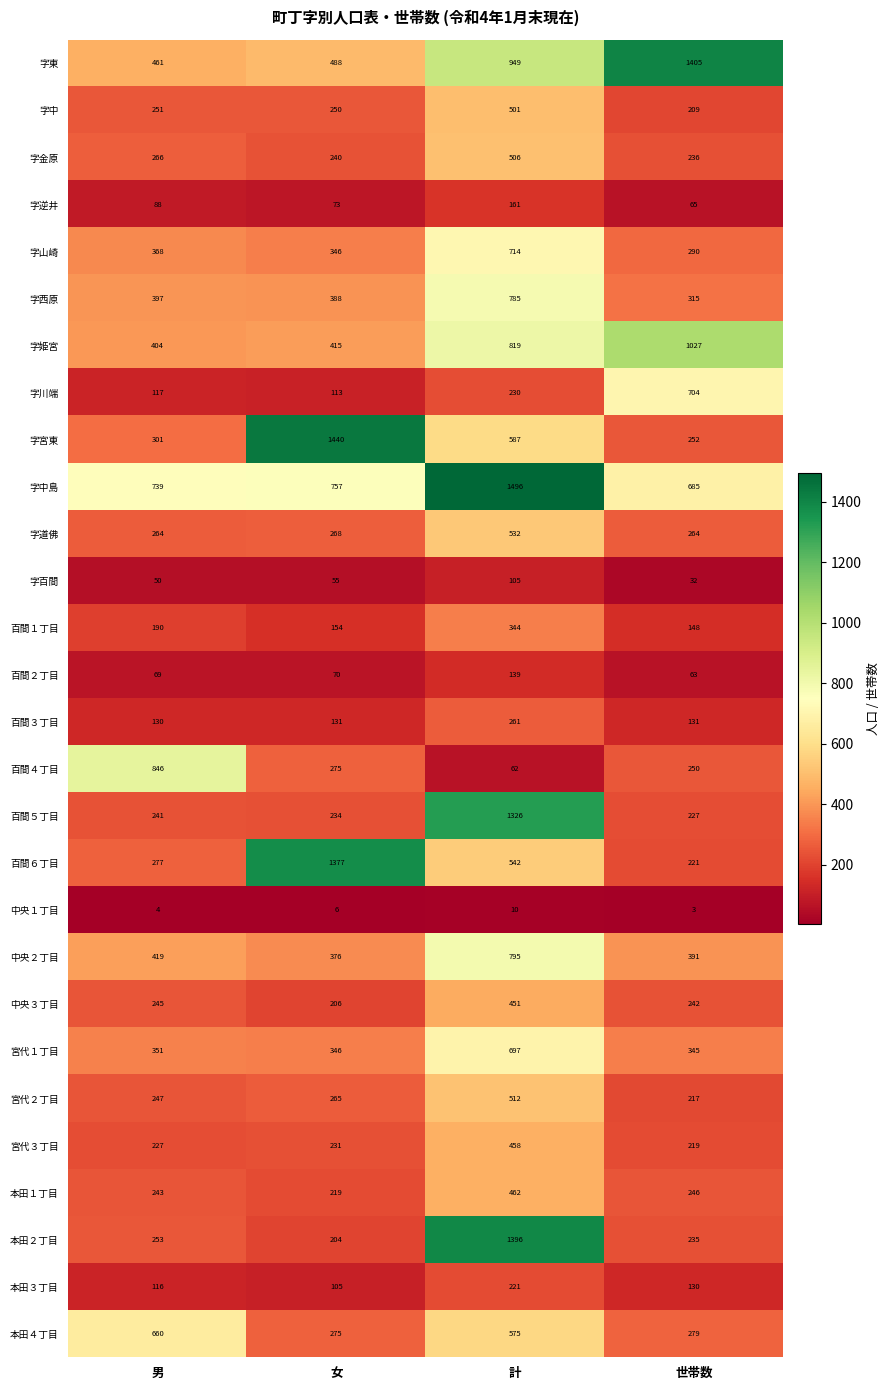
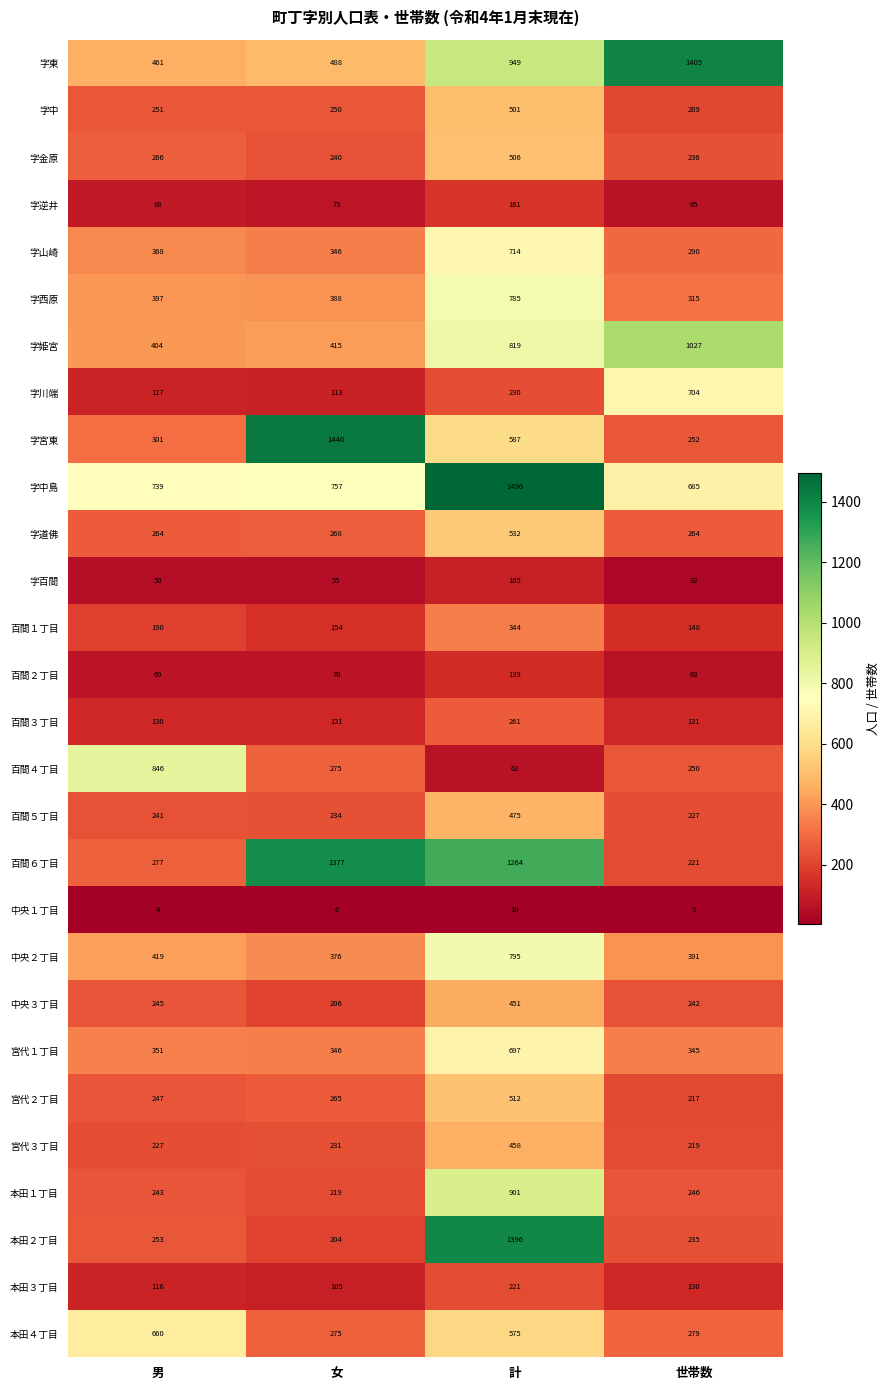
  {
    "字東": {
      "男": 461,
      "女": 488,
      "計": 949,
      "世帯数": 1405
    },
    "字中": {
      "男": 251,
      "女": 250,
      "計": 501,
      "世帯数": 209
    },
    "字金原": {
      "男": 266,
      "女": 240,
      "計": 506,
      "世帯数": 236
    },
    "字逆井": {
      "男": 88,
      "女": 73,
      "計": 161,
      "世帯数": 65
    },
    "字山崎": {
      "男": 368,
      "女": 346,
      "計": 714,
      "世帯数": 290
    },
    "字西原": {
      "男": 397,
      "女": 388,
      "計": 785,
      "世帯数": 315
    },
    "字姫宮": {
      "男": 404,
      "女": 415,
      "計": 819,
      "世帯数": 1027
    },
    "字川端": {
      "男": 117,
      "女": 113,
      "計": 230,
      "世帯数": 704
    },
    "字宮東": {
      "男": 301,
      "女": 1440,
      "計": 587,
      "世帯数": 252
    },
    "字中島": {
      "男": 739,
      "女": 757,
      "計": 1496,
      "世帯数": 685
    },
    "字道佛": {
      "男": 264,
      "女": 268,
      "計": 532,
      "世帯数": 264
    },
    "字百間": {
      "男": 50,
      "女": 55,
      "計": 105,
      "世帯数": 32
    },
    "百間１丁目": {
      "男": 190,
      "女": 154,
      "計": 344,
      "世帯数": 148
    },
    "百間２丁目": {
      "男": 69,
      "女": 70,
      "計": 139,
      "世帯数": 63
    },
    "百間３丁目": {
      "男": 130,
      "女": 131,
      "計": 261,
      "世帯数": 131
    },
    "百間４丁目": {
      "男": 846,
      "女": 275,
      "計": 62,
      "世帯数": 250
    },
    "百間５丁目": {
      "男": 241,
      "女": 234,
-     "計": 1326,
+     "計": 475,
      "世帯数": 227
    },
    "百間６丁目": {
      "男": 277,
      "女": 1377,
-     "計": 542,
+     "計": 1264,
      "世帯数": 221
    },
    "中央１丁目": {
      "男": 4,
      "女": 6,
      "計": 10,
      "世帯数": 3
    },
    "中央２丁目": {
      "男": 419,
      "女": 376,
      "計": 795,
      "世帯数": 391
    },
    "中央３丁目": {
      "男": 245,
      "女": 206,
      "計": 451,
      "世帯数": 242
    },
    "宮代１丁目": {
      "男": 351,
      "女": 346,
      "計": 697,
      "世帯数": 345
    },
    "宮代２丁目": {
      "男": 247,
      "女": 265,
      "計": 512,
      "世帯数": 217
    },
    "宮代３丁目": {
      "男": 227,
      "女": 231,
      "計": 458,
      "世帯数": 219
    },
    "本田１丁目": {
      "男": 243,
      "女": 219,
-     "計": 462,
+     "計": 901,
      "世帯数": 246
    },
    "本田２丁目": {
      "男": 253,
      "女": 204,
      "計": 1396,
      "世帯数": 235
    },
    "本田３丁目": {
      "男": 116,
      "女": 105,
      "計": 221,
      "世帯数": 130
    },
    "本田４丁目": {
      "男": 660,
      "女": 275,
      "計": 575,
      "世帯数": 279
    }
  }
